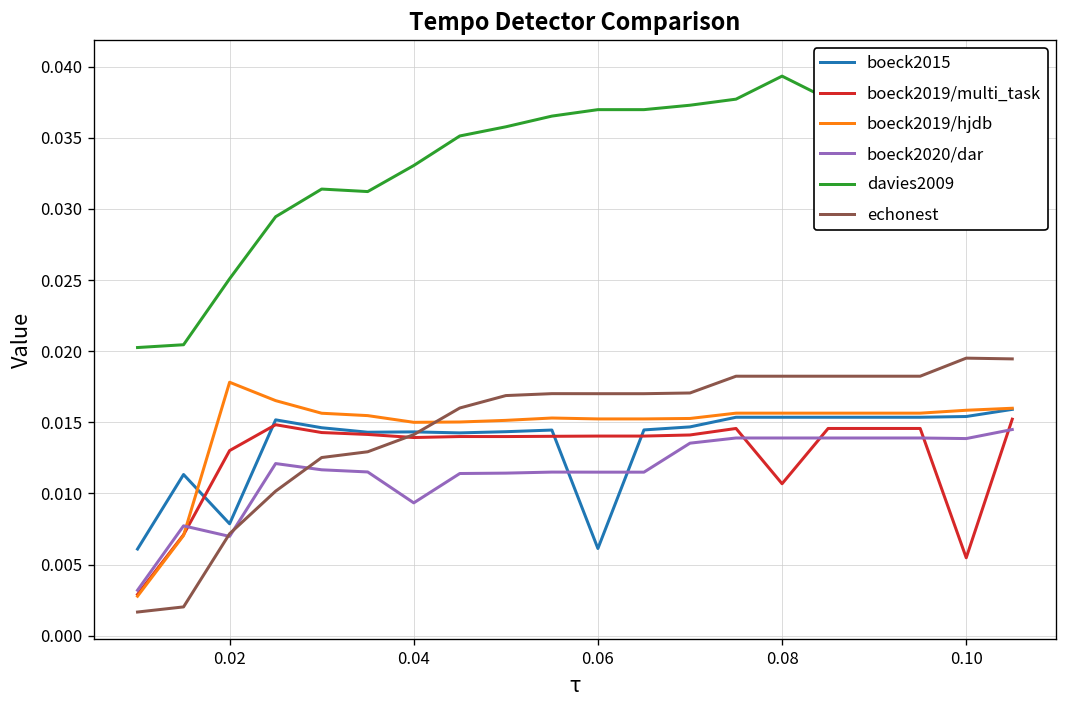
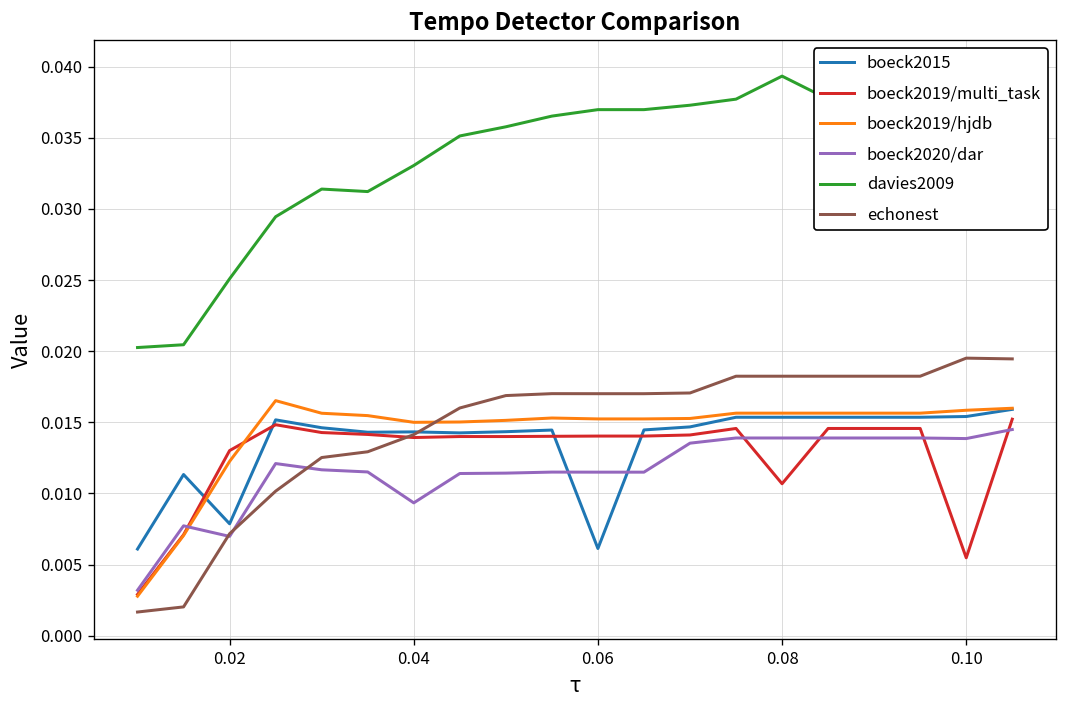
  {
    "boeck2015": {
      "0.02": 0.0079,
      "0.06": 0.0061,
      "0.08": 0.0154,
      "0.10": 0.0154
    },
    "boeck2019/multi_task": {
      "0.02": 0.0130,
      "0.06": 0.0140,
      "0.08": 0.0107,
      "0.10": 0.0055
    },
    "boeck2019/hjdb": {
-     "0.02": 0.0178,
+     "0.02": 0.0123,
      "0.04": 0.0150,
      "0.06": 0.0152,
      "0.08": 0.0156,
      "0.10": 0.0158
    },
    "boeck2020/dar": {
      "0.04": 0.0093,
      "0.06": 0.0115,
      "0.08": 0.0139,
      "0.10": 0.0139
    },
    "davies2009": {
      "0.02": 0.0251,
      "0.04": 0.0331,
      "0.06": 0.0370,
      "0.08": 0.0393
    },
    "echonest": {
      "0.06": 0.0170,
      "0.08": 0.0182,
      "0.10": 0.0195
    }
  }
